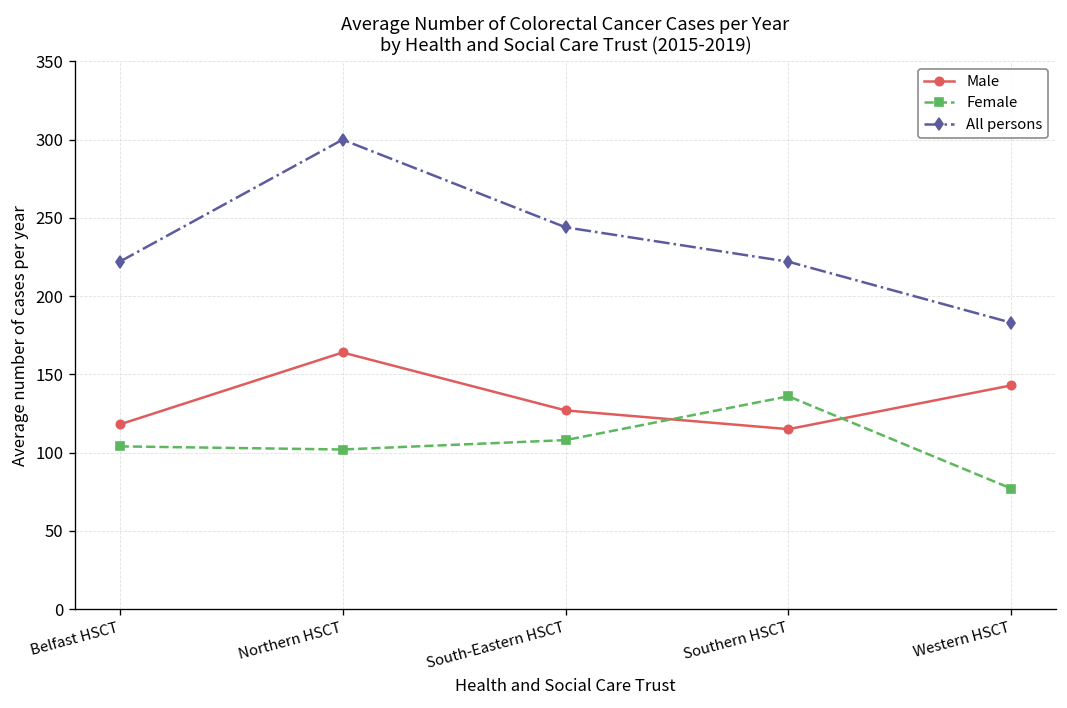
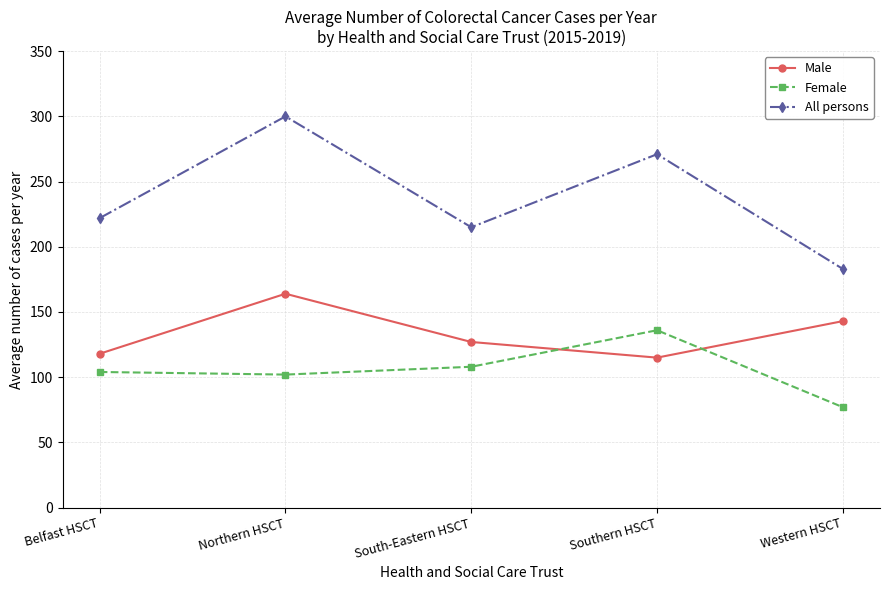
  {
    "Male": {
      "Belfast HSCT": 118,
      "Northern HSCT": 164,
      "South-Eastern HSCT": 127,
      "Southern HSCT": 115,
      "Western HSCT": 143
    },
    "Female": {
      "Belfast HSCT": 104,
      "Northern HSCT": 102,
      "South-Eastern HSCT": 108,
      "Southern HSCT": 136,
      "Western HSCT": 77
    },
    "All persons": {
      "Belfast HSCT": 222,
      "Northern HSCT": 300,
-     "South-Eastern HSCT": 244,
-     "Southern HSCT": 222,
+     "South-Eastern HSCT": 215,
+     "Southern HSCT": 271,
      "Western HSCT": 183
    }
  }
